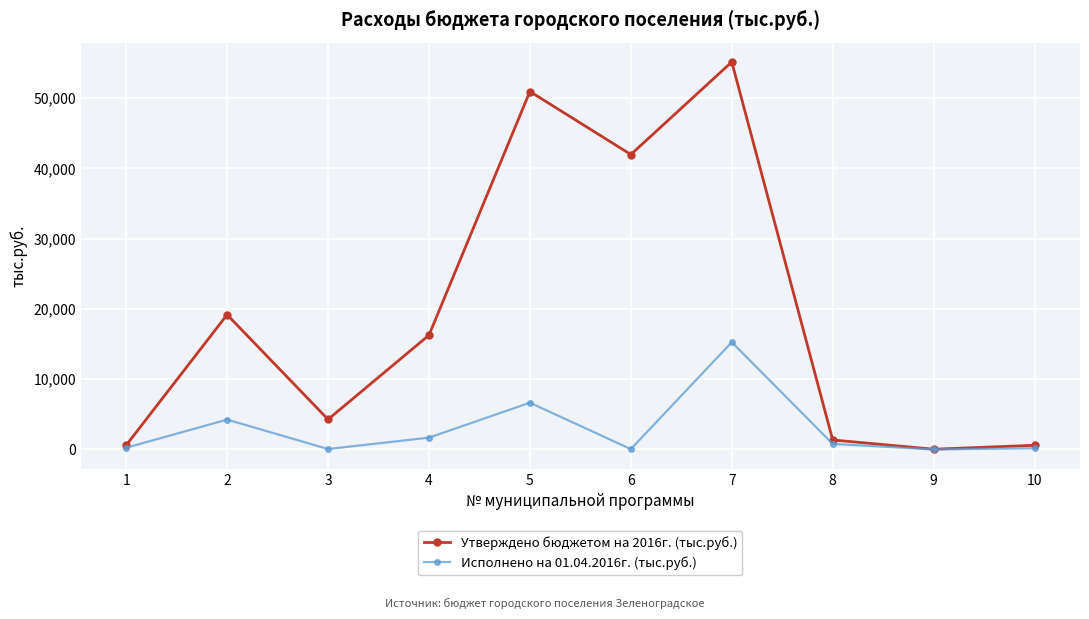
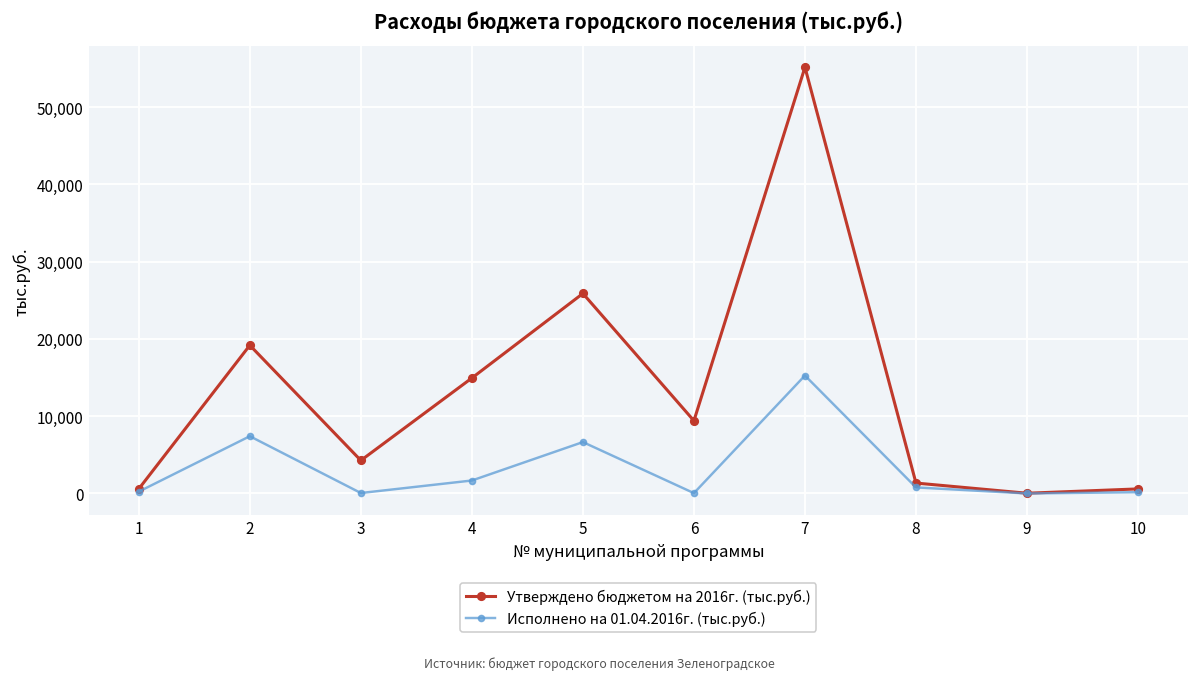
  {
    "Утверждено бюджетом на 2016г. (тыс.руб.)": {
      "2": "19,000",
      "3": "4,000",
-     "4": "16,000",
-     "5": "51,000",
-     "6": "42,000",
+     "4": "15,000",
+     "5": "26,000",
+     "6": "9,000",
      "7": "55,000",
      "8": "1,000",
      "10": "1,000"
    },
    "Исполнено на 01.04.2016г. (тыс.руб.)": {
-     "2": "4,000",
+     "2": "7,000",
      "3": "0",
      "4": "2,000",
      "5": "7,000",
      "6": "0",
      "7": "15,000",
      "8": "1,000",
      "10": "0"
    }
  }
